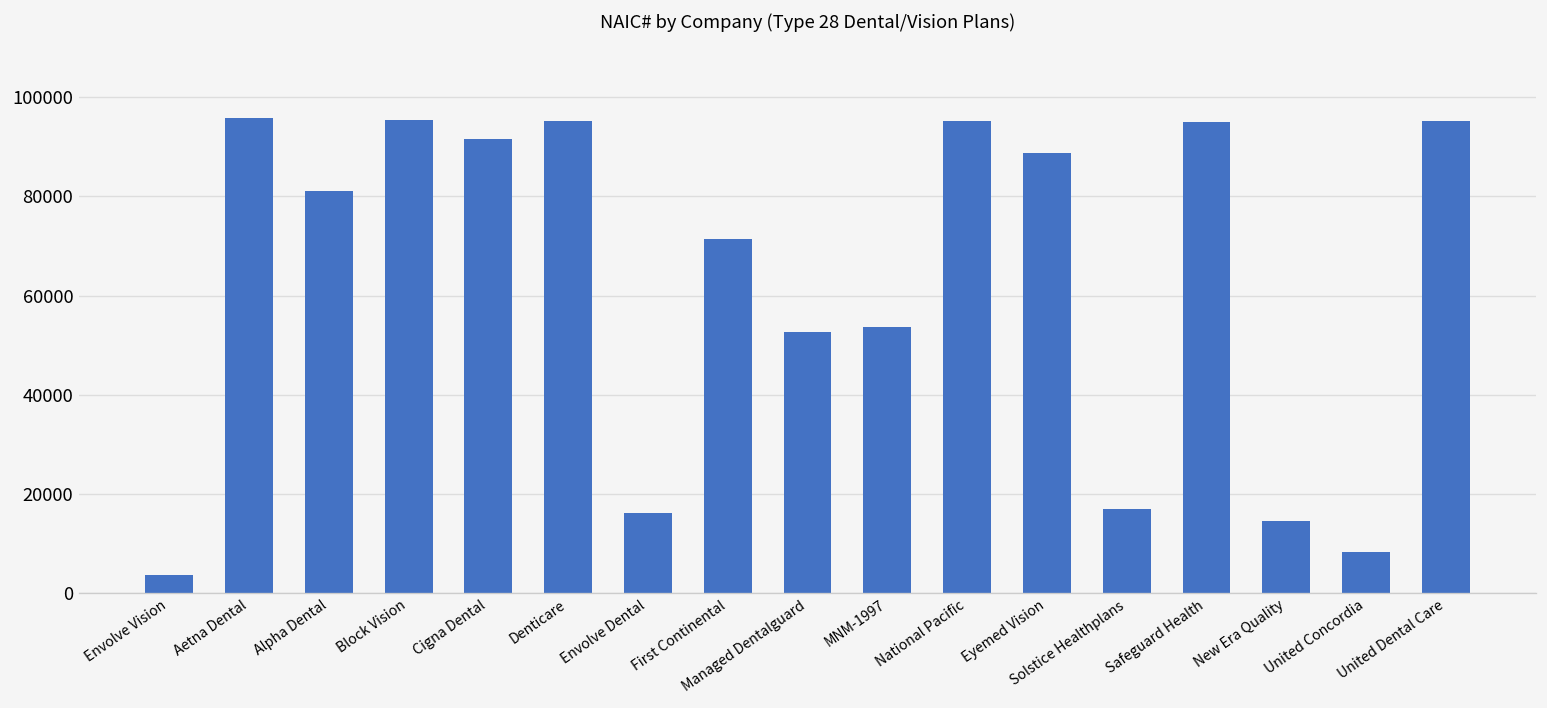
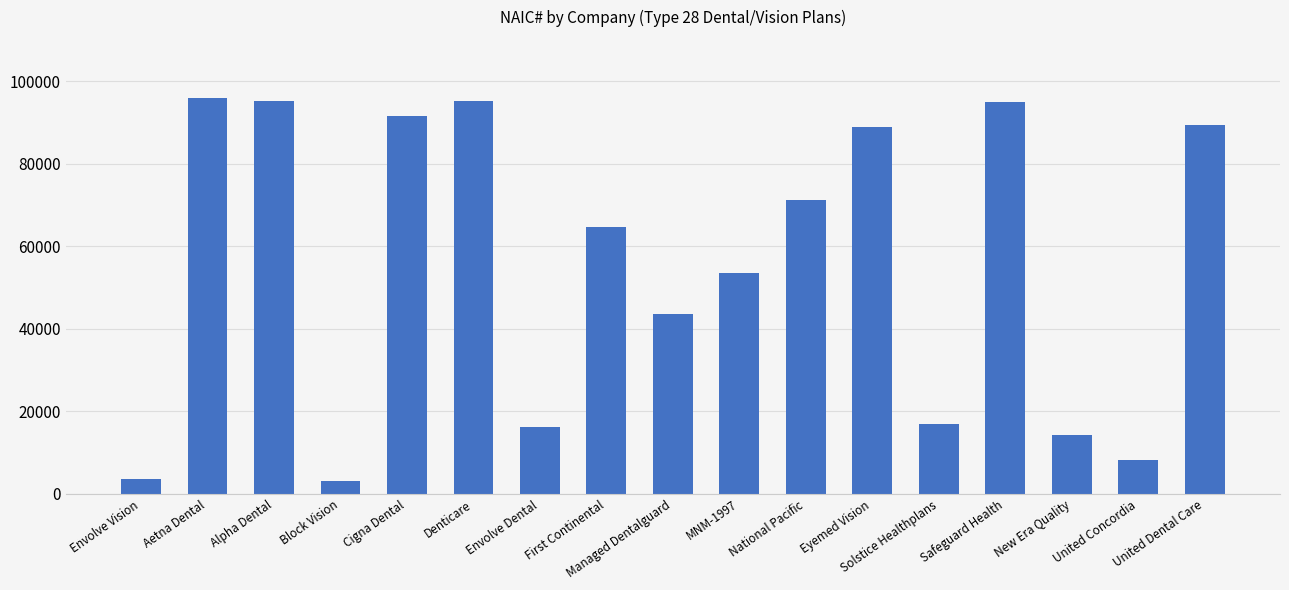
  {
    "Envolve Vision": 4000,
    "Aetna Dental": 96000,
-   "Alpha Dental": 81000,
-   "Block Vision": 95000,
+   "Alpha Dental": 95000,
+   "Block Vision": 3000,
    "Cigna Dental": 92000,
    "Denticare": 95000,
    "Envolve Dental": 16000,
-   "First Continental": 71000,
-   "Managed Dentalguard": 53000,
+   "First Continental": 65000,
+   "Managed Dentalguard": 44000,
    "MNM-1997": 54000,
-   "National Pacific": 95000,
+   "National Pacific": 71000,
    "Eyemed Vision": 89000,
    "Solstice Healthplans": 17000,
    "Safeguard Health": 95000,
    "New Era Quality": 14000,
    "United Concordia": 8000,
-   "United Dental Care": 95000
+   "United Dental Care": 89000
  }
